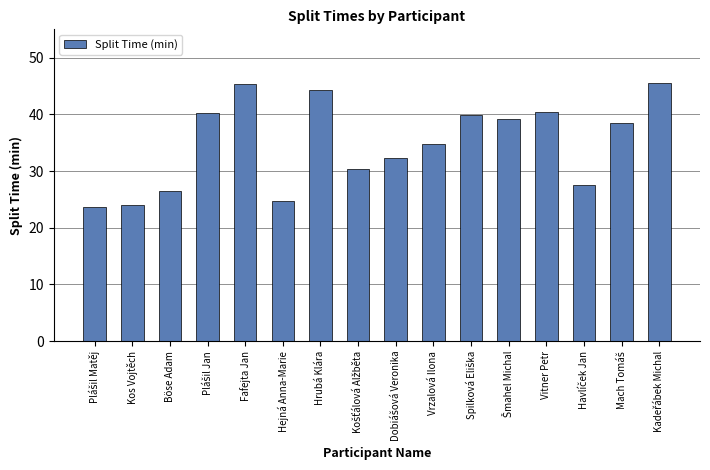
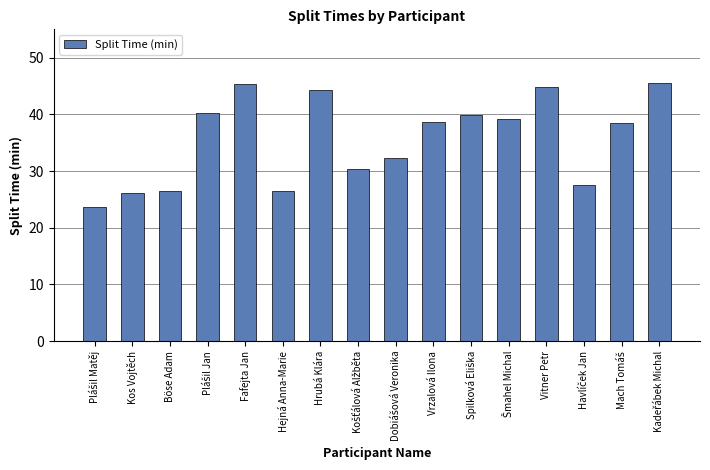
  {
    "Plášil Matěj": 24,
-   "Kos Vojtěch": 24,
+   "Kos Vojtěch": 26,
    "Böse Adam": 27,
    "Plášil Jan": 40,
    "Fafejta Jan": 45,
-   "Hejná Anna-Marie": 25,
+   "Hejná Anna-Marie": 26,
    "Hrubá Klára": 44,
    "Košťálová Alžběta": 30,
    "Dobiášová Veronika": 32,
-   "Vrzalová Ilona": 35,
+   "Vrzalová Ilona": 39,
    "Spilková Eliška": 40,
    "Šmahel Michal": 39,
-   "Vitner Petr": 40,
+   "Vitner Petr": 45,
    "Havlíček Jan": 27,
    "Mach Tomáš": 38,
    "Kadeřábek Michal": 45
  }
